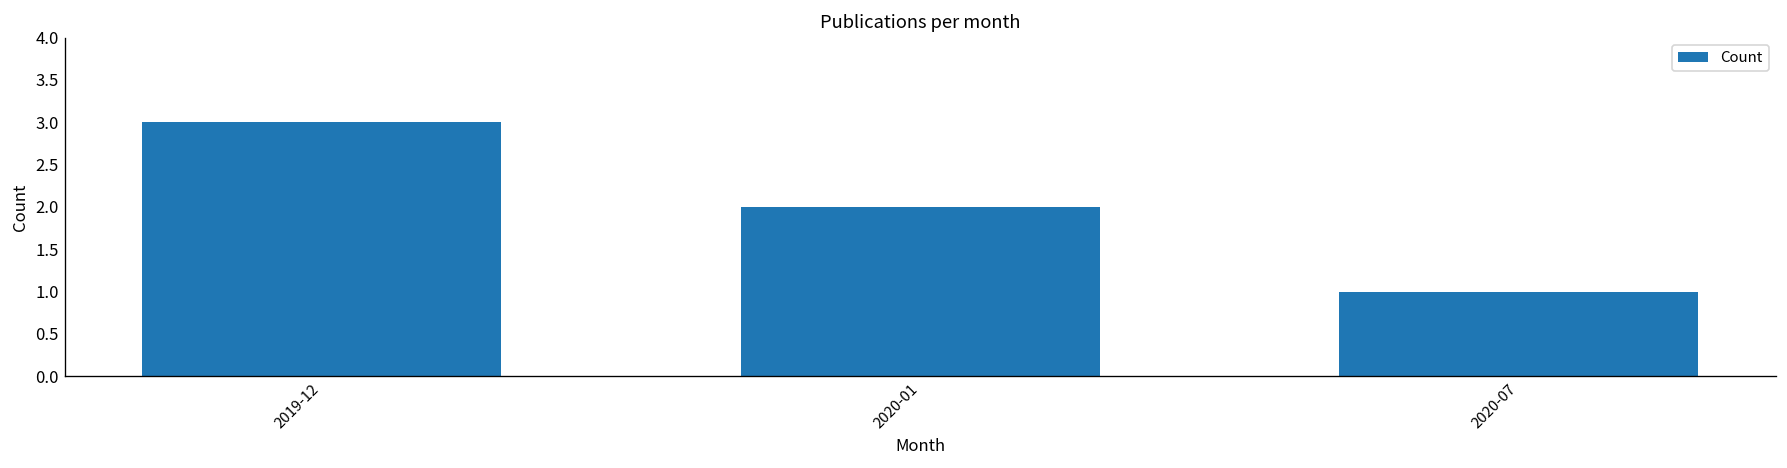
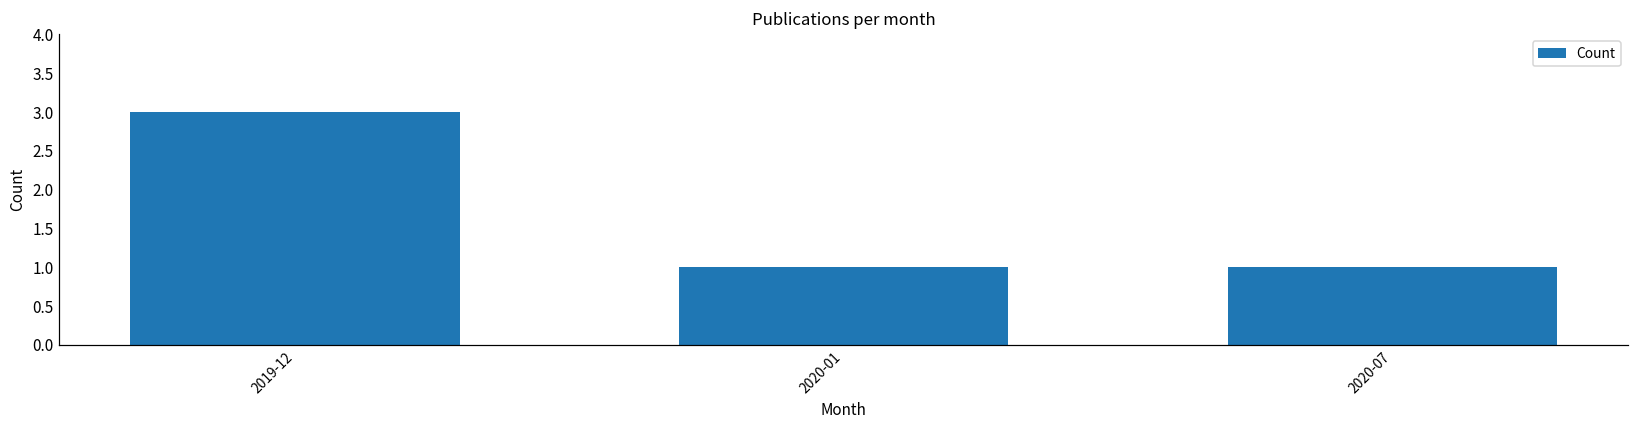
  {
    "2019-12": 3,
-   "2020-01": 2,
+   "2020-01": 1,
    "2020-07": 1
  }
